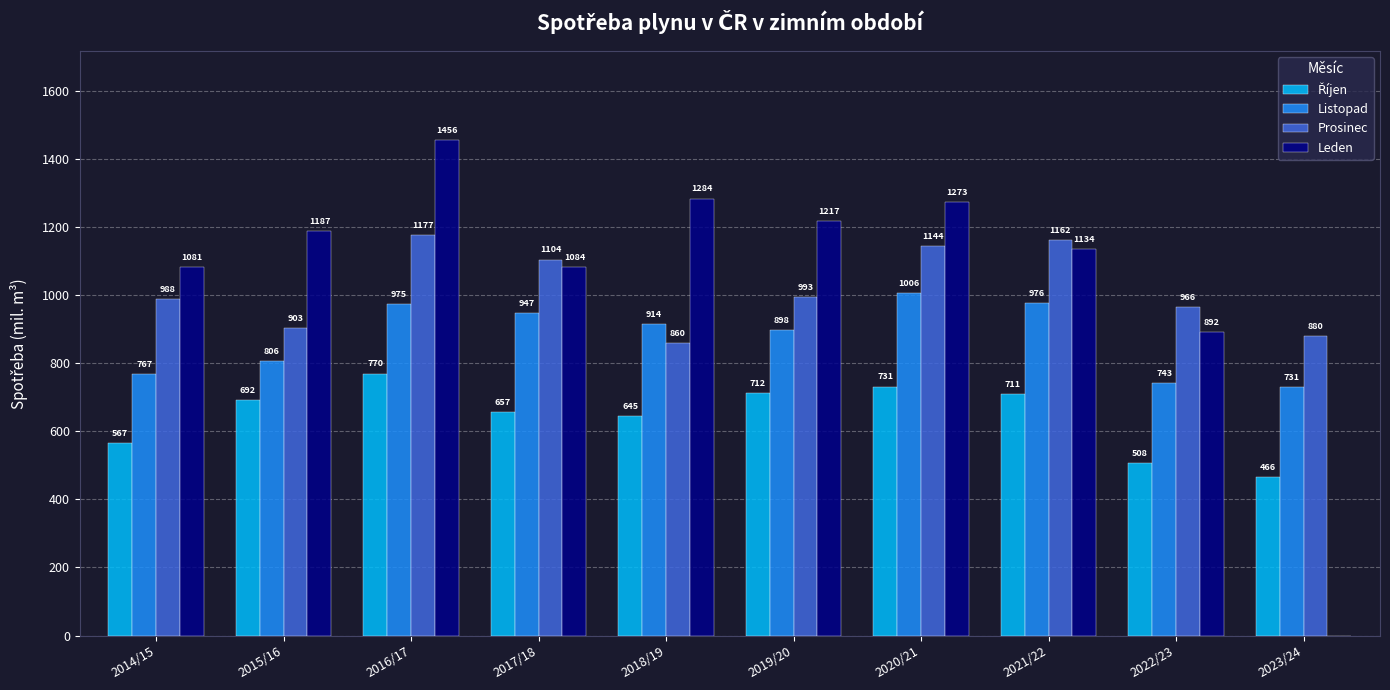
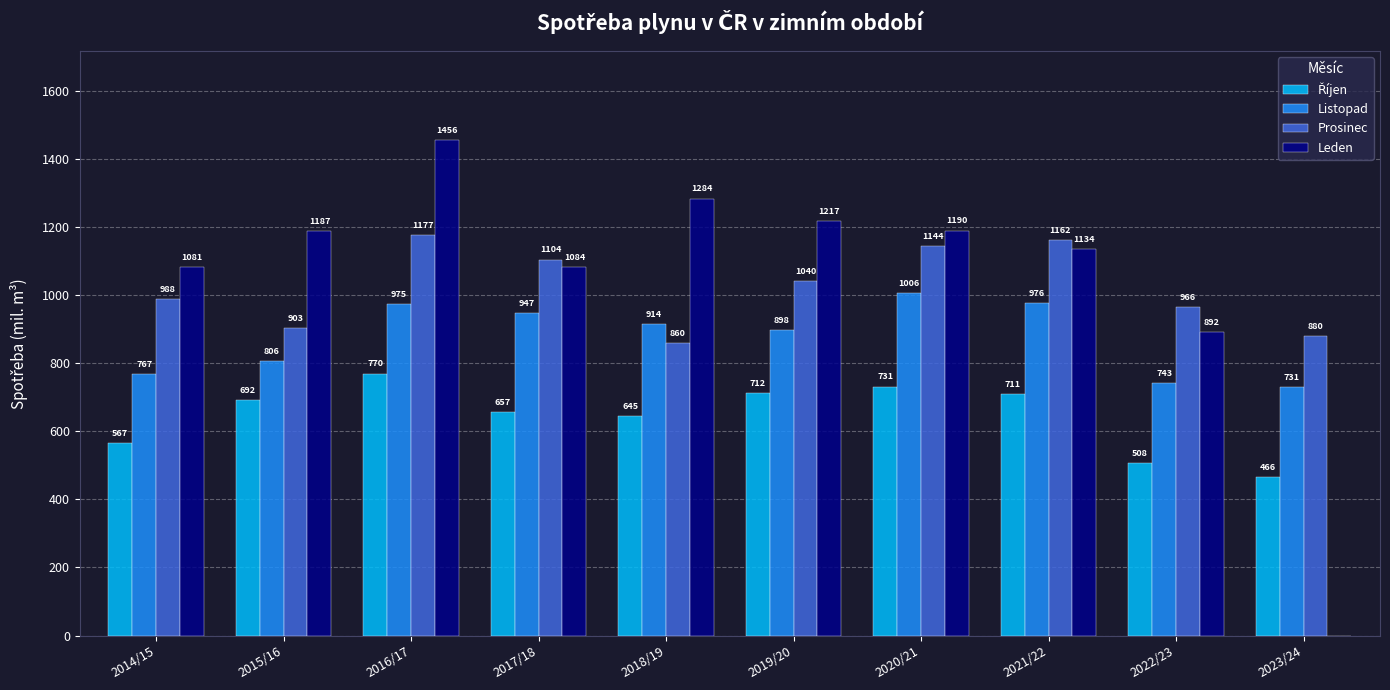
  {
    "Prosinec": {
      "2014/15": 988,
      "2015/16": 903,
      "2016/17": 1177,
      "2017/18": 1104,
      "2018/19": 860,
-     "2019/20": 993,
+     "2019/20": 1040,
      "2020/21": 1144,
      "2021/22": 1162,
      "2022/23": 966,
      "2023/24": 880
    },
    "Leden": {
      "2014/15": 1081,
      "2015/16": 1187,
      "2016/17": 1456,
      "2017/18": 1084,
      "2018/19": 1284,
      "2019/20": 1217,
-     "2020/21": 1273,
+     "2020/21": 1190,
      "2021/22": 1134,
      "2022/23": 892
    }
  }
